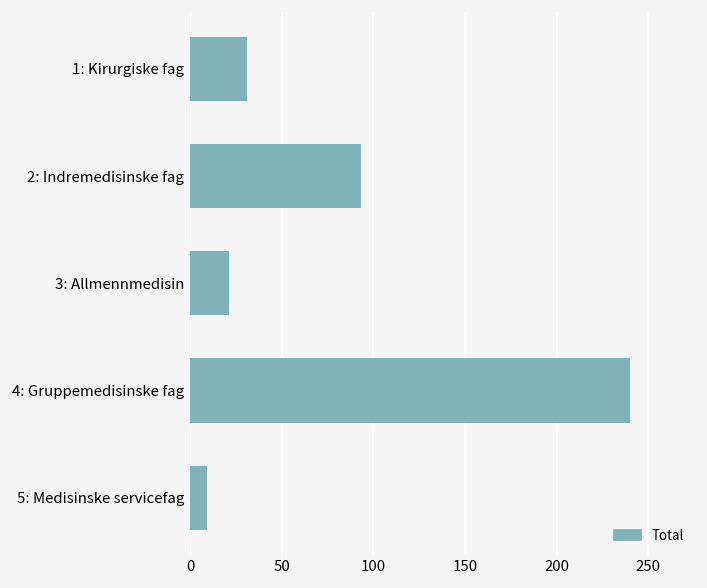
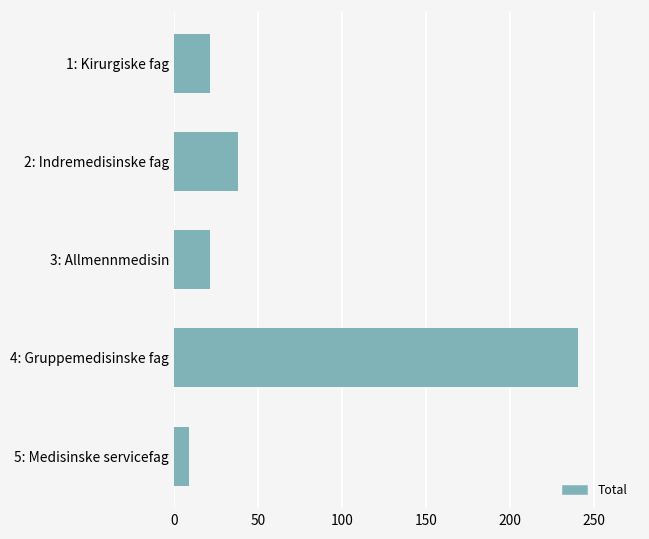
  {
-   "1: Kirurgiske fag": 31,
-   "2: Indremedisinske fag": 93,
+   "1: Kirurgiske fag": 21,
+   "2: Indremedisinske fag": 38,
    "3: Allmennmedisin": 21,
    "4: Gruppemedisinske fag": 240,
    "5: Medisinske servicefag": 9
  }
